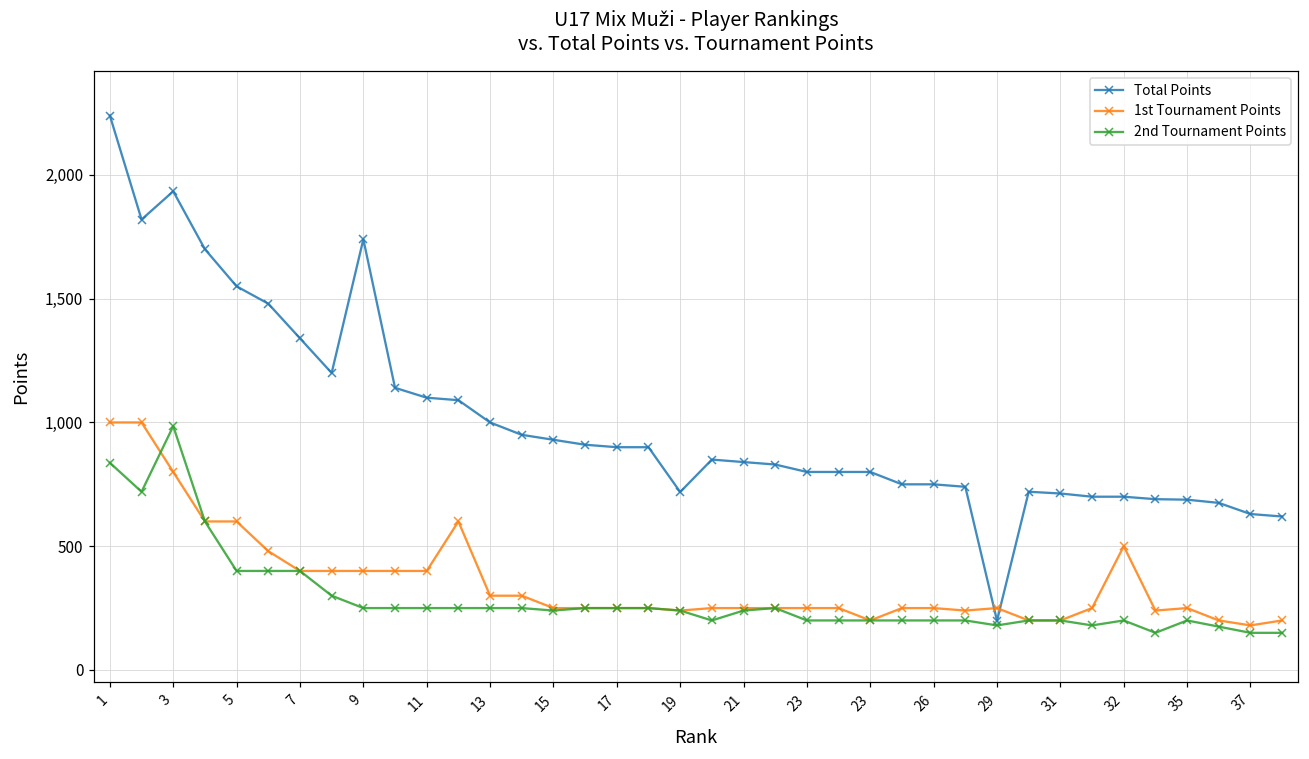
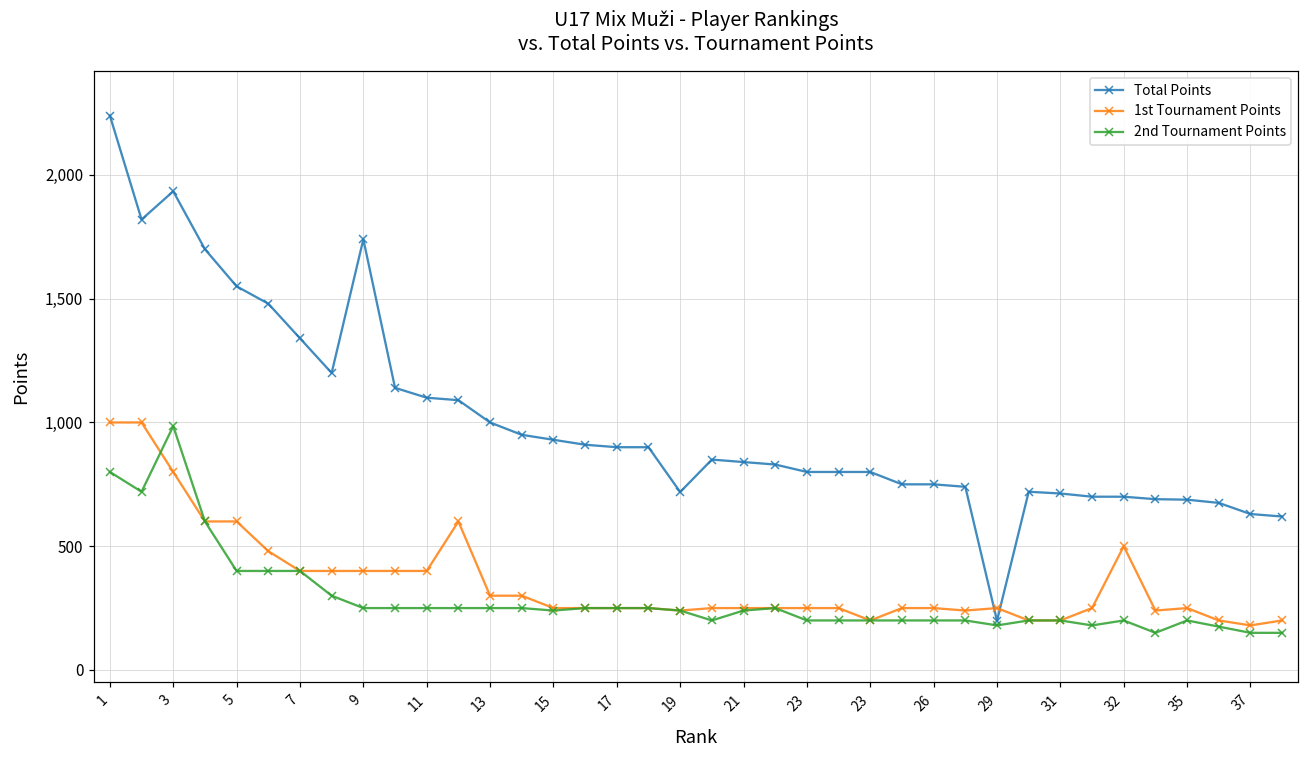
  {
    "Total Points": {
      "1": "2,240",
      "3": "1,930",
      "5": "1,550",
      "7": "1,340",
      "9": "1,740",
      "11": "1,100",
      "13": "1,000",
      "15": "930",
      "19": "720",
      "21": "840",
      "29": "200",
      "31": "710",
      "35": "690",
      "37": "630"
    },
    "1st Tournament Points": {
      "1": "1,000",
      "3": "800",
      "5": "600",
      "9": "400",
      "11": "400",
      "13": "300",
      "29": "250",
      "35": "250",
      "37": "180"
    },
    "2nd Tournament Points": {
-     "1": "840",
+     "1": "800",
      "3": "990",
      "5": "400",
      "9": "250",
      "11": "250",
      "13": "250",
      "29": "180",
      "35": "200",
      "37": "150"
    }
  }
